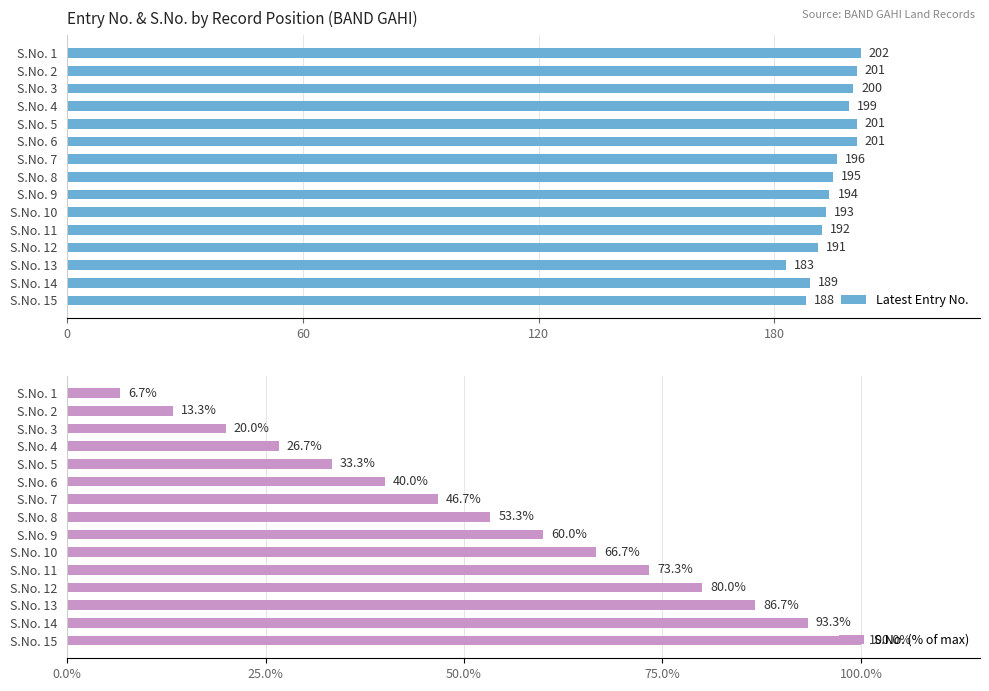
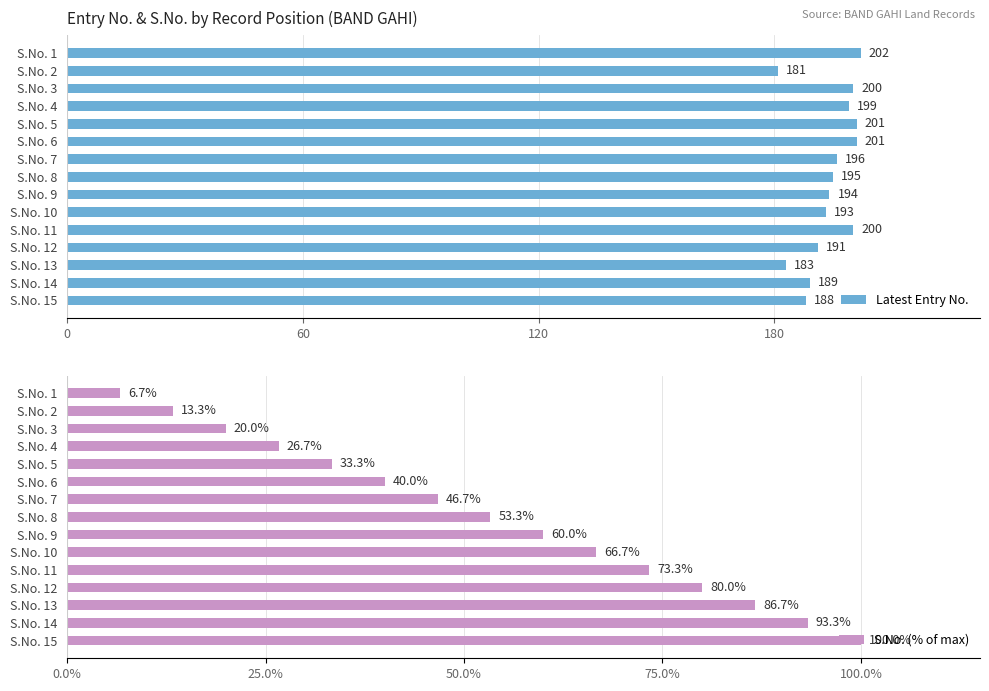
  {
    "Entry No. & S.No. by Record Position (BAND GAHI)": {
      "S.No. 1": 202,
-     "S.No. 2": 201,
+     "S.No. 2": 181,
      "S.No. 3": 200,
      "S.No. 4": 199,
      "S.No. 5": 201,
      "S.No. 6": 201,
      "S.No. 7": 196,
      "S.No. 8": 195,
      "S.No. 9": 194,
      "S.No. 10": 193,
-     "S.No. 11": 192,
+     "S.No. 11": 200,
      "S.No. 12": 191,
      "S.No. 13": 183,
      "S.No. 14": 189,
      "S.No. 15": 188
    }
  }
